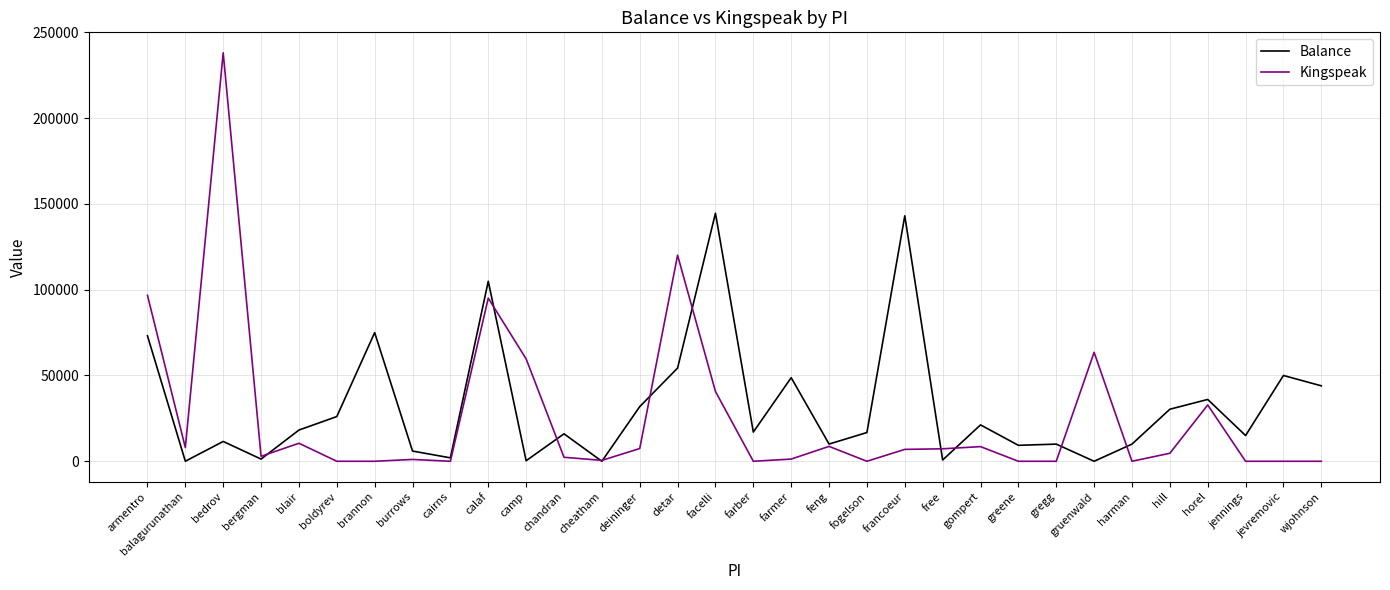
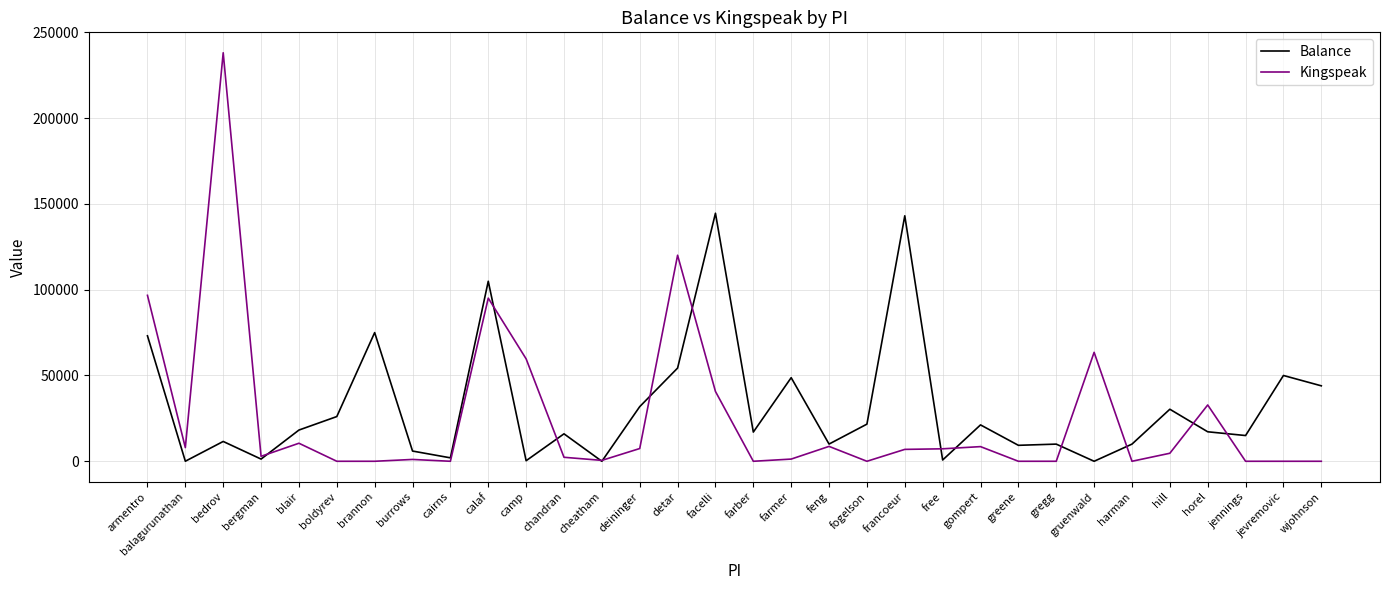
  {
    "Balance": {
      "armentro": 73000,
      "balagurunathan": 0,
      "bedrov": 12000,
      "bergman": 1000,
      "blair": 18000,
      "boldyrev": 26000,
      "brannon": 75000,
      "burrows": 6000,
      "cairns": 2000,
      "calaf": 105000,
      "camp": 0,
      "chandran": 16000,
      "deininger": 32000,
      "detar": 54000,
      "facelli": 145000,
      "farber": 17000,
      "farmer": 49000,
-     "fogelson": 17000,
+     "fogelson": 22000,
      "francoeur": 143000,
      "free": 1000,
      "gompert": 21000,
      "greene": 9000,
      "gregg": 10000,
      "gruenwald": 0,
      "harman": 10000,
      "hill": 30000,
-     "horel": 36000,
+     "horel": 17000,
      "jennings": 15000,
      "jevremovic": 50000,
      "wjohnson": 44000
    },
    "Kingspeak": {
      "armentro": 97000,
      "balagurunathan": 8000,
      "bedrov": 238000,
      "bergman": 3000,
      "blair": 11000,
      "boldyrev": 0,
      "brannon": 0,
      "burrows": 1000,
      "cairns": 0,
      "calaf": 95000,
      "camp": 60000,
      "chandran": 2000,
      "deininger": 7000,
      "detar": 120000,
      "facelli": 41000,
      "farber": 0,
      "farmer": 1000,
      "fogelson": 0,
      "francoeur": 7000,
      "free": 7000,
      "gompert": 9000,
      "greene": 0,
      "gregg": 0,
      "gruenwald": 63000,
      "harman": 0,
      "hill": 5000,
      "horel": 33000,
      "jennings": 0,
      "jevremovic": 0,
      "wjohnson": 0
    }
  }
